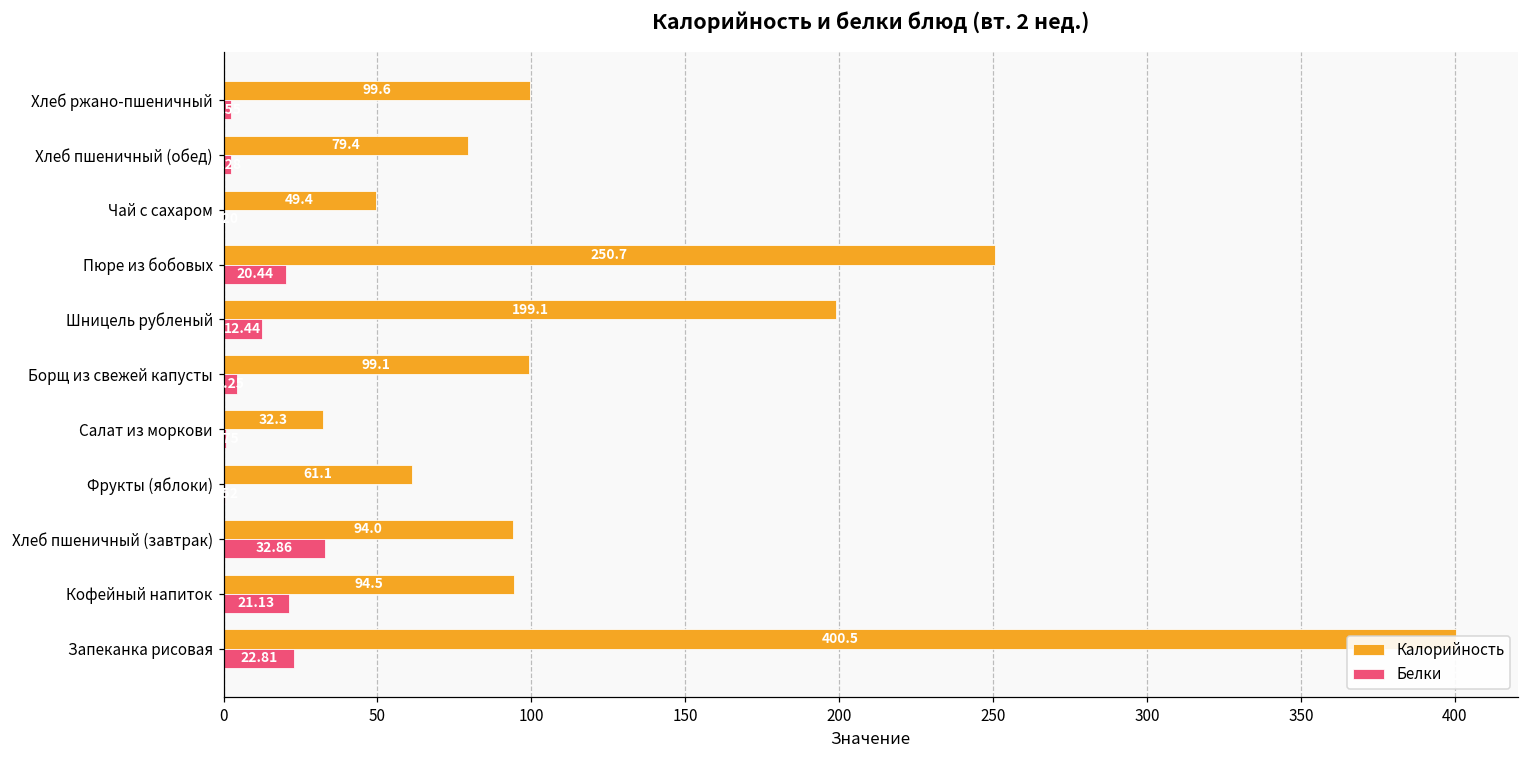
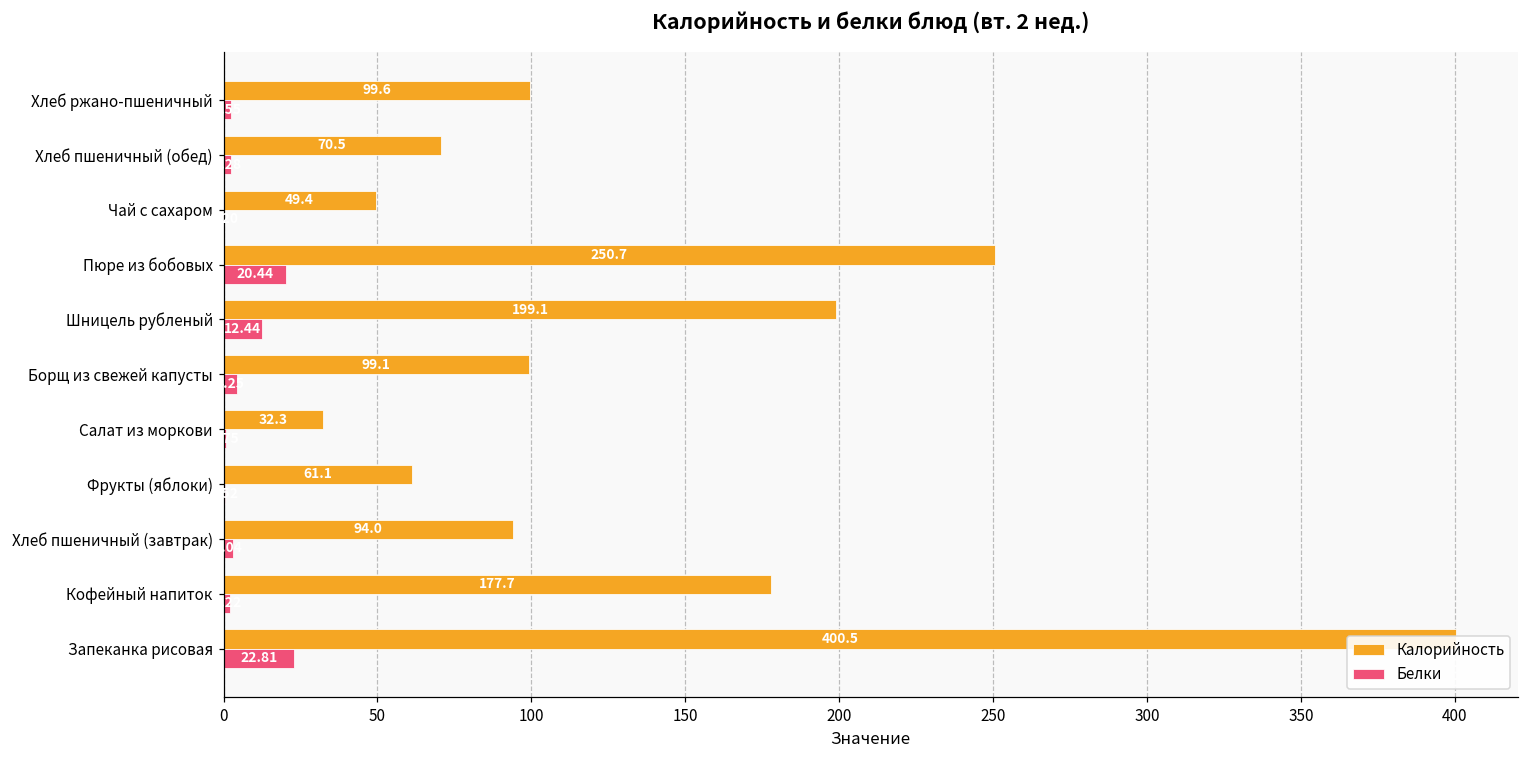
  {
    "Калорийность": {
      "Хлеб ржано-пшеничный": 99.6,
-     "Хлеб пшеничный (обед)": 79.4,
+     "Хлеб пшеничный (обед)": 70.5,
      "Чай с сахаром": 49.4,
      "Пюре из бобовых": 250.7,
      "Шницель рубленый": 199.1,
      "Борщ из свежей капусты": 99.1,
      "Салат из моркови": 32.3,
      "Фрукты (яблоки)": 61.1,
      "Хлеб пшеничный (завтрак)": 94.0,
-     "Кофейный напиток": 94.5
+     "Кофейный напиток": 177.7
    },
    "Белки": {
      "Хлеб ржано-пшеничный": 3,
      "Хлеб пшеничный (обед)": 2,
      "Борщ из свежей капусты": 4,
-     "Хлеб пшеничный (завтрак)": 33,
-     "Кофейный напиток": 21
+     "Хлеб пшеничный (завтрак)": 3,
+     "Кофейный напиток": 2
    }
  }
